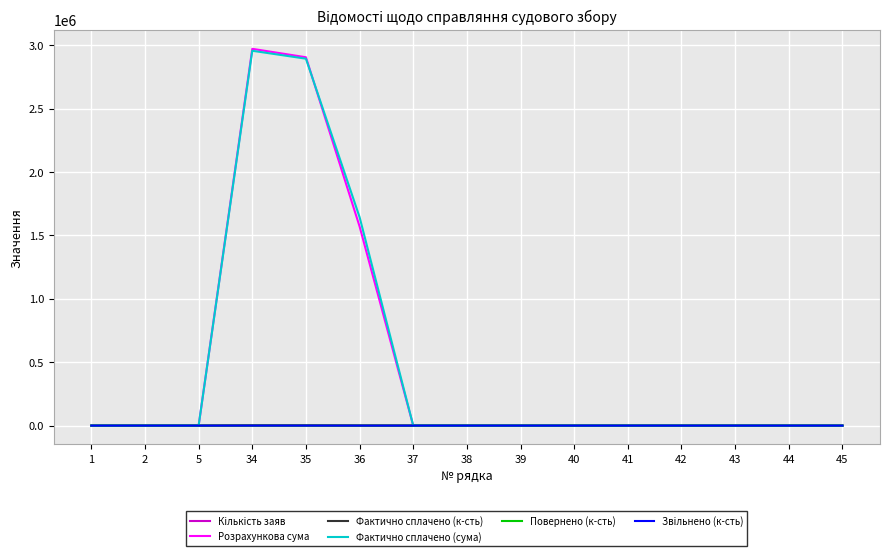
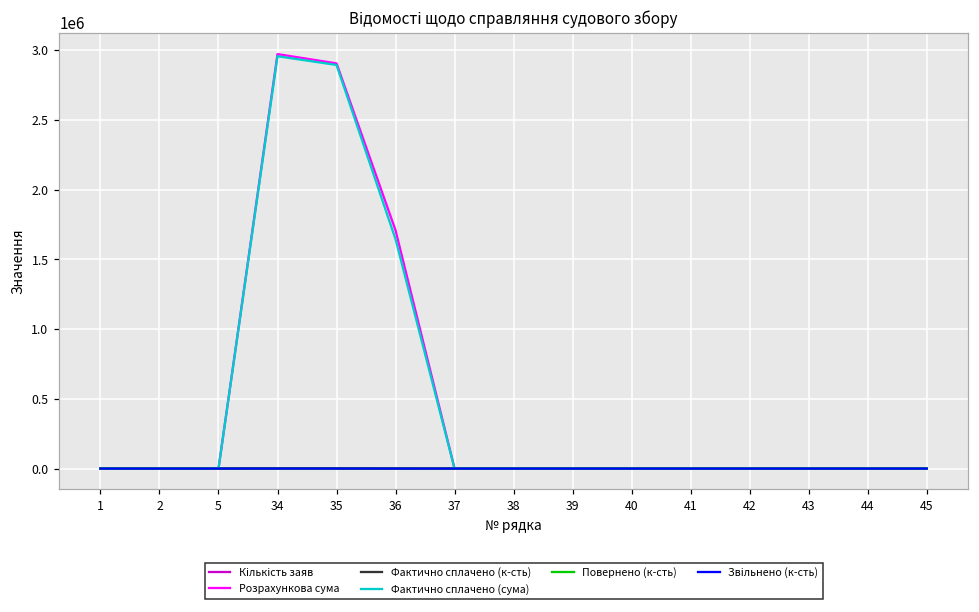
  {
    "Звільнено (к-сть)": {
      "34": 0,
      "35": 0,
      "36": 0
    },
    "Розрахункова сума": {
-     "36": 1570000
+     "36": 1710000
    },
    "Фактично сплачено (сума)": {
      "36": 1640000
    }
  }
